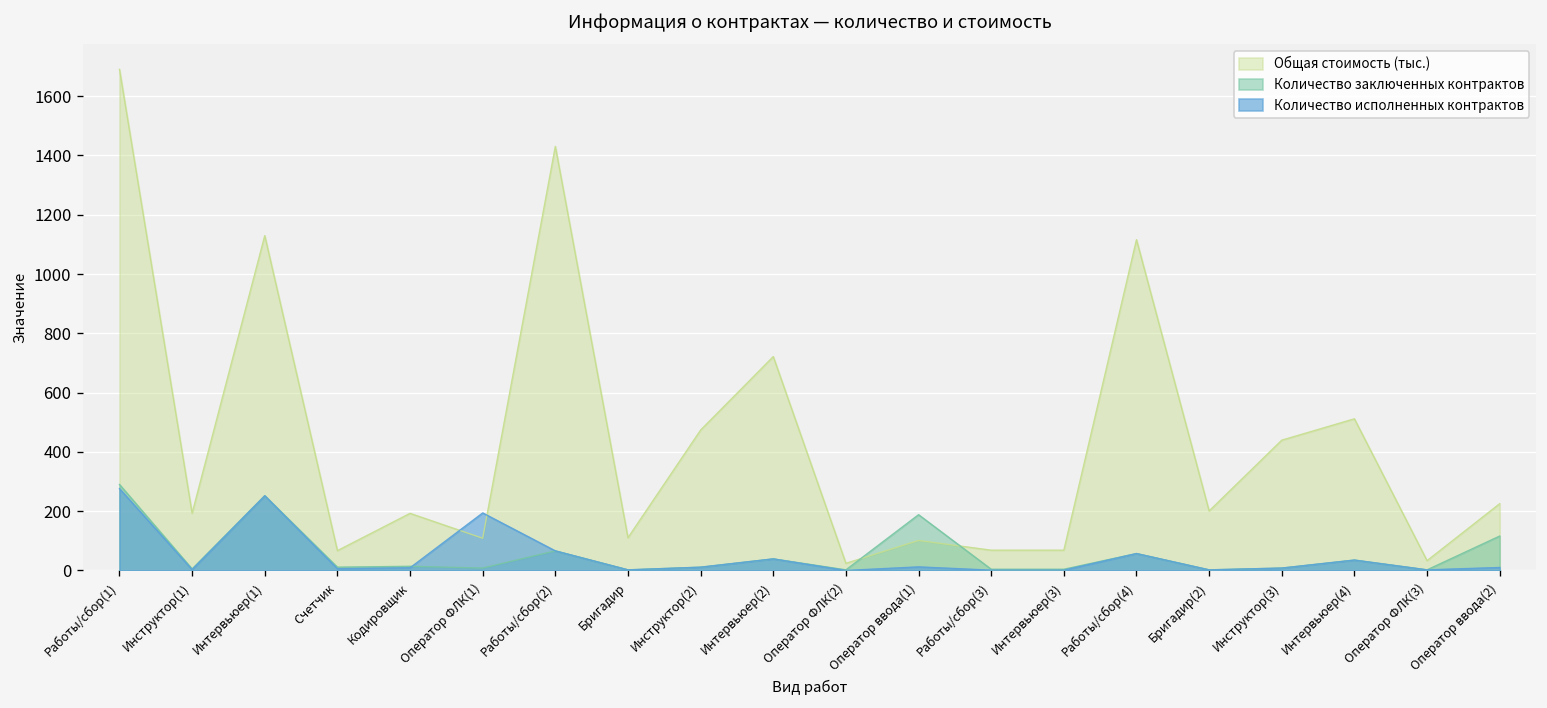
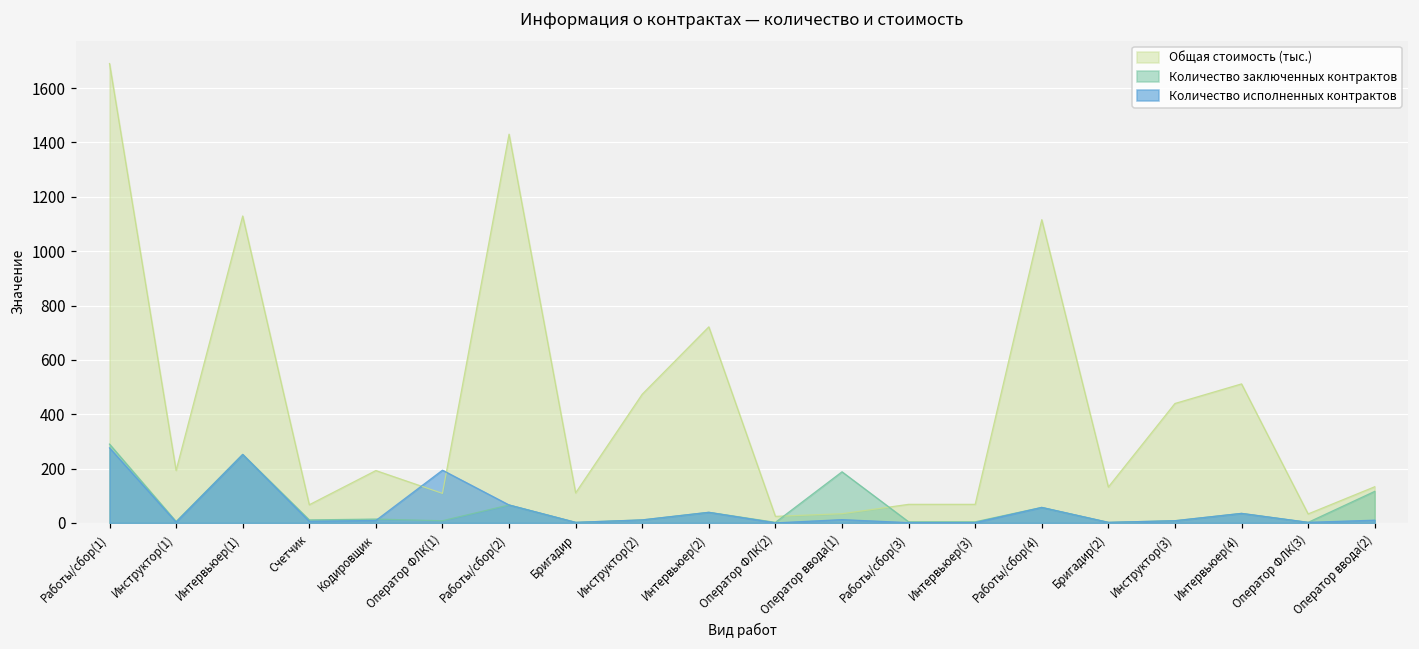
  {
    "Общая стоимость (тыс.)": {
      "Работы/сбор(1)": 1690,
      "Инструктор(1)": 190,
      "Интервьюер(1)": 1130,
      "Счетчик": 70,
      "Кодировщик": 190,
      "Оператор ФЛК(1)": 110,
      "Работы/сбор(2)": 1430,
      "Бригадир": 110,
      "Инструктор(2)": 470,
      "Интервьюер(2)": 720,
      "Оператор ФЛК(2)": 20,
-     "Оператор ввода(1)": 100,
+     "Оператор ввода(1)": 30,
      "Работы/сбор(3)": 70,
      "Интервьюер(3)": 70,
      "Работы/сбор(4)": 1120,
-     "Бригадир(2)": 200,
+     "Бригадир(2)": 130,
      "Инструктор(3)": 440,
      "Интервьюер(4)": 510,
      "Оператор ФЛК(3)": 30,
-     "Оператор ввода(2)": 230
+     "Оператор ввода(2)": 130
    },
    "Количество заключенных контрактов": {
      "Работы/сбор(1)": 290,
      "Оператор ФЛК(1)": 10,
      "Оператор ввода(1)": 190,
      "Оператор ввода(2)": 120
    },
    "Количество исполненных контрактов": {
      "Работы/сбор(1)": 280,
      "Оператор ФЛК(1)": 190,
      "Оператор ввода(1)": 10,
      "Оператор ввода(2)": 10
    }
  }
